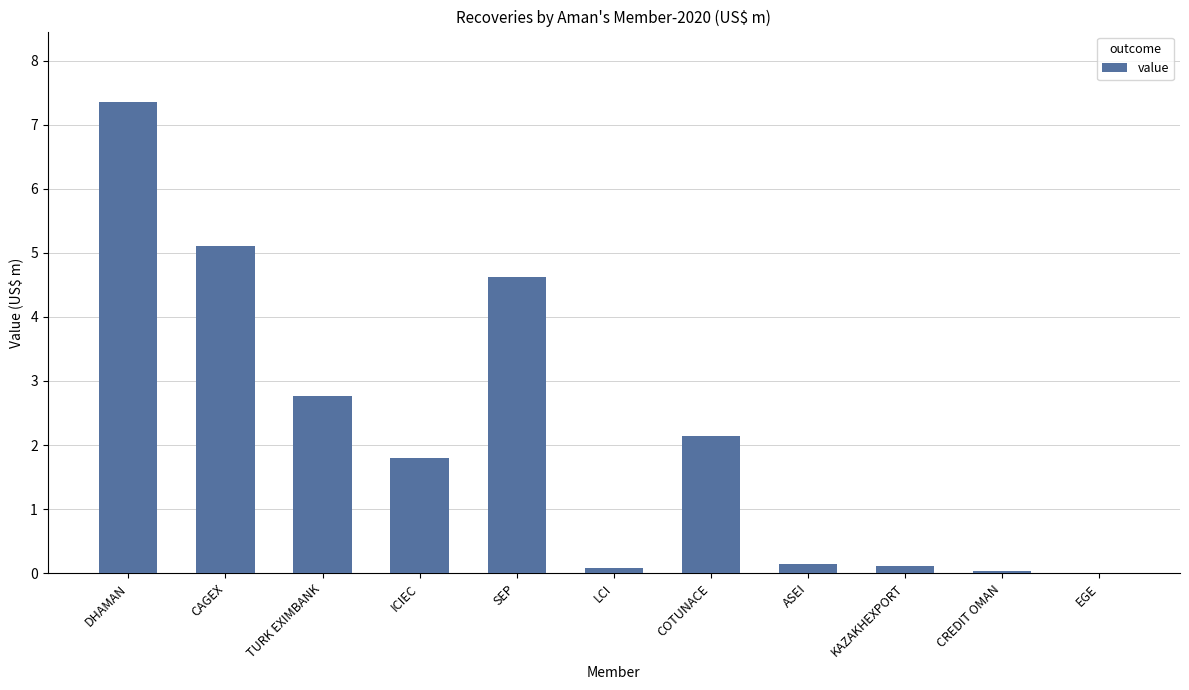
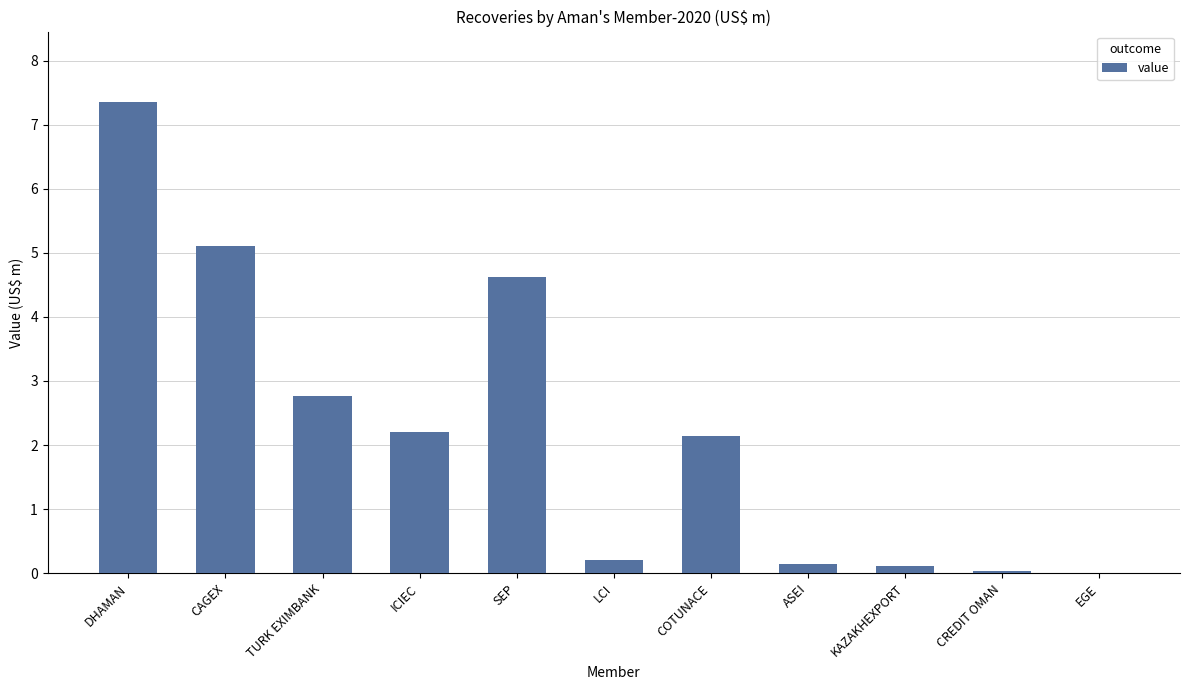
  {
    "DHAMAN": 7.4,
    "CAGEX": 5.1,
    "TURK EXIMBANK": 2.8,
-   "ICIEC": 1.8,
+   "ICIEC": 2.2,
    "SEP": 4.6,
-   "LCI": 0.1,
+   "LCI": 0.2,
    "COTUNACE": 2.1,
    "ASEI": 0.1,
    "KAZAKHEXPORT": 0.1,
    "CREDIT OMAN": 0.0
  }
